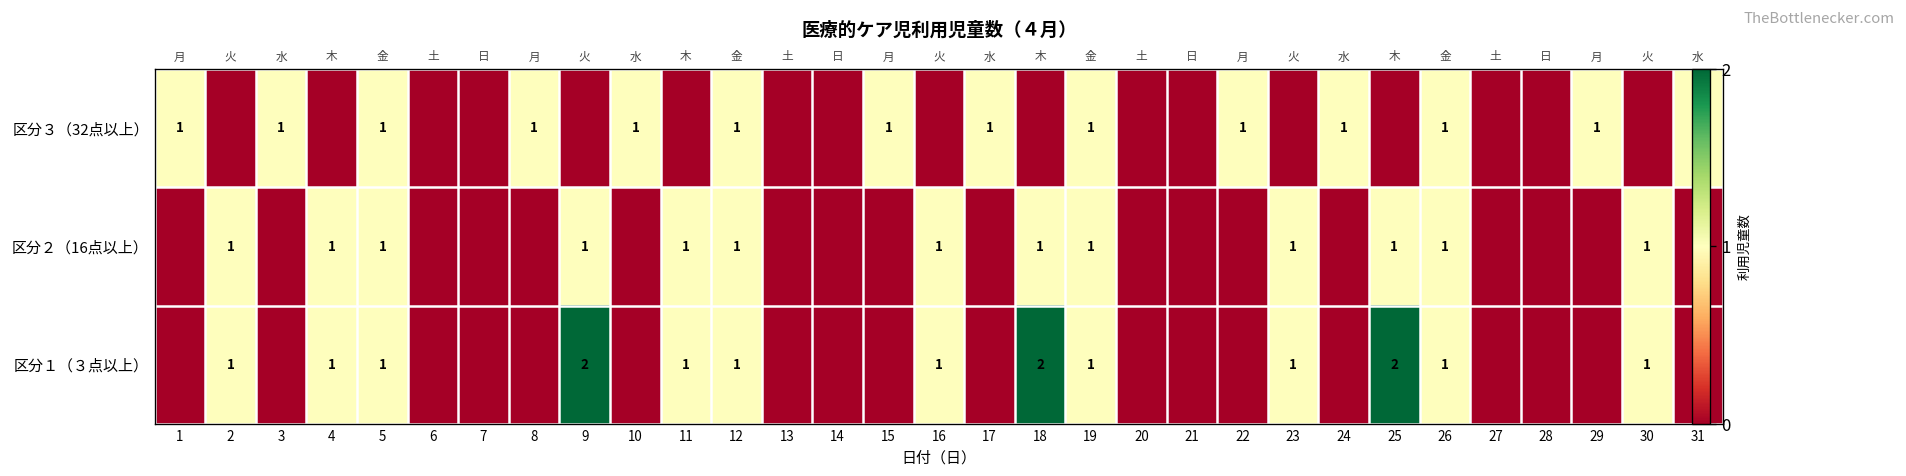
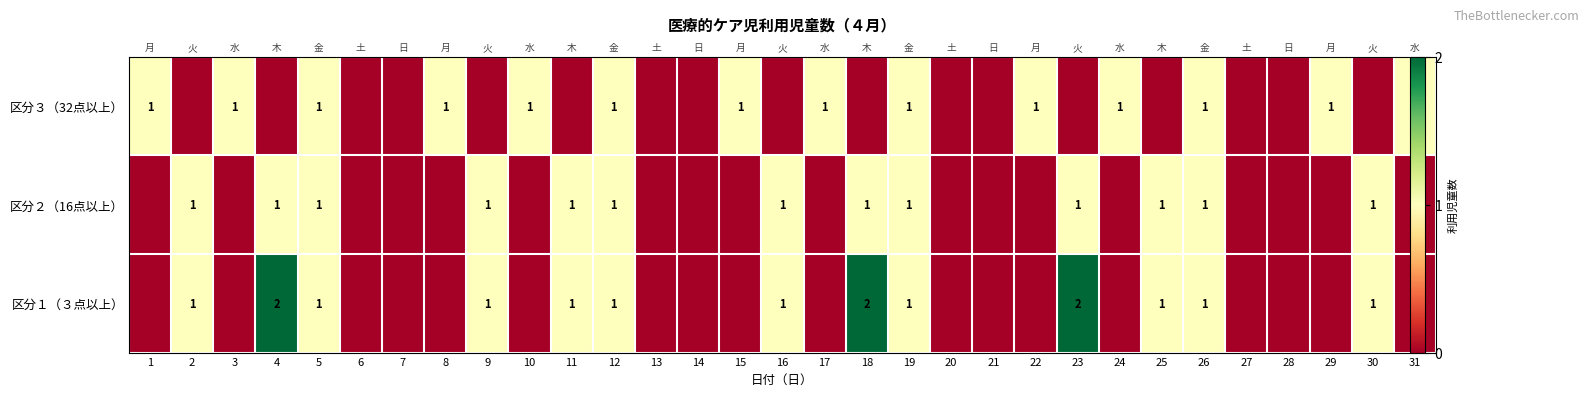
  {
    "区分３（32点以上）": {
      "1": 1,
      "3": 1,
      "5": 1,
      "8": 1,
      "10": 1,
      "12": 1,
      "15": 1,
      "17": 1,
      "19": 1,
      "22": 1,
      "24": 1,
      "26": 1,
      "29": 1,
      "31": 1
    },
    "区分２（16点以上）": {
      "2": 1,
      "4": 1,
      "5": 1,
      "9": 1,
      "11": 1,
      "12": 1,
      "16": 1,
      "18": 1,
      "19": 1,
      "23": 1,
      "25": 1,
      "26": 1,
      "30": 1
    },
    "区分１（３点以上）": {
      "2": 1,
-     "4": 1,
+     "4": 2,
      "5": 1,
-     "9": 2,
+     "9": 1,
      "11": 1,
      "12": 1,
      "16": 1,
      "18": 2,
      "19": 1,
-     "23": 1,
-     "25": 2,
+     "23": 2,
+     "25": 1,
      "26": 1,
      "30": 1
    }
  }
